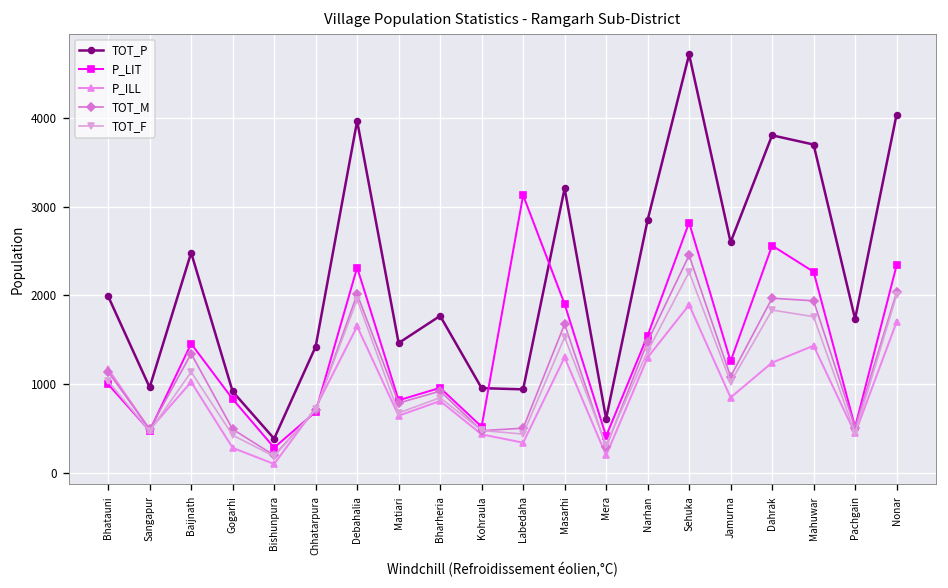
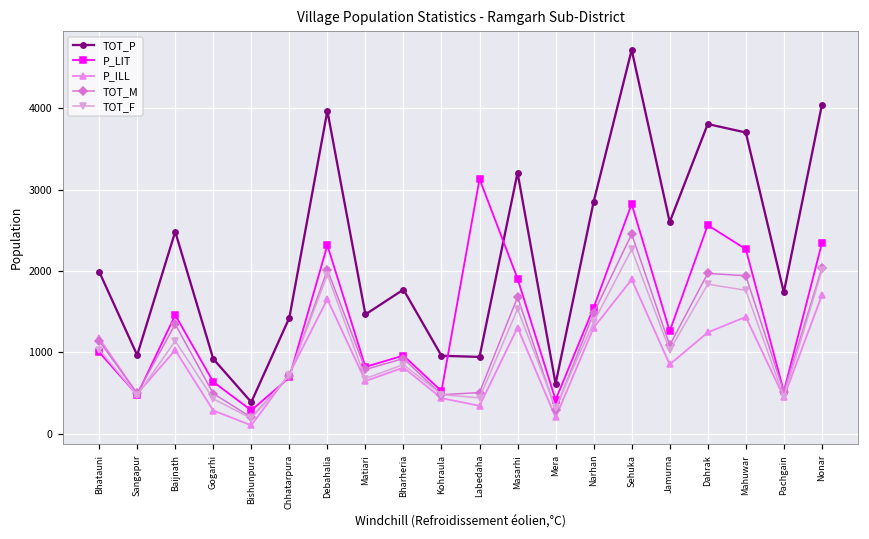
  {
    "TOT_P": {
      "Bhatauni": 2000,
      "Sangapur": 1000,
      "Baijnath": 2500,
      "Gogarhi": 900,
      "Bishunpura": 400,
      "Chhatarpura": 1400,
      "Debahalia": 4000,
      "Matiari": 1500,
      "Bharheria": 1800,
      "Kohraula": 1000,
      "Labedaha": 900,
      "Masarhi": 3200,
      "Mera": 600,
      "Narhan": 2800,
      "Sehuka": 4700,
      "Jamurna": 2600,
      "Dahrak": 3800,
      "Mahuwar": 3700,
      "Pachgain": 1700,
      "Nonar": 4000
    },
    "P_LIT": {
      "Baijnath": 1500,
-     "Gogarhi": 800,
+     "Gogarhi": 600,
      "Bishunpura": 300,
      "Debahalia": 2300,
      "Bharheria": 1000,
      "Kohraula": 500,
      "Labedaha": 3100,
      "Masarhi": 1900,
      "Mera": 400,
      "Narhan": 1500,
      "Sehuka": 2800,
      "Jamurna": 1300,
      "Dahrak": 2600,
      "Mahuwar": 2300,
      "Nonar": 2300
    }
  }
